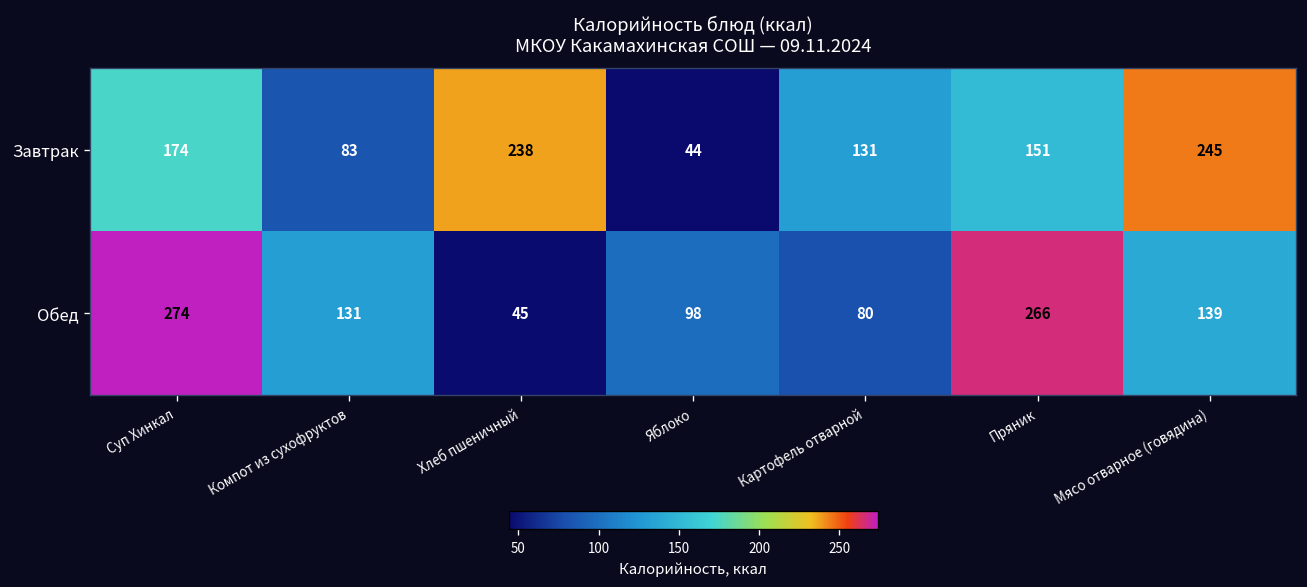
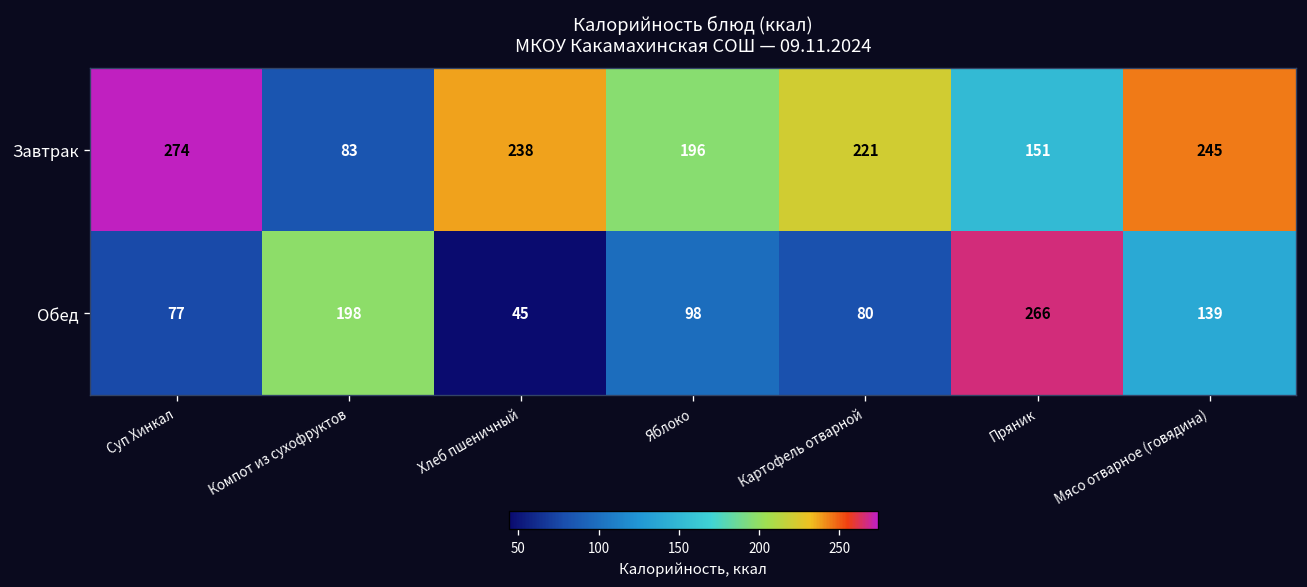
  {
    "Завтрак": {
-     "Суп Хинкал": 174,
+     "Суп Хинкал": 274,
      "Компот из сухофруктов": 83,
      "Хлеб пшеничный": 238,
-     "Яблоко": 44,
-     "Картофель отварной": 131,
+     "Яблоко": 196,
+     "Картофель отварной": 221,
      "Пряник": 151,
      "Мясо отварное (говядина)": 245
    },
    "Обед": {
-     "Суп Хинкал": 274,
-     "Компот из сухофруктов": 131,
+     "Суп Хинкал": 77,
+     "Компот из сухофруктов": 198,
      "Хлеб пшеничный": 45,
      "Яблоко": 98,
      "Картофель отварной": 80,
      "Пряник": 266,
      "Мясо отварное (говядина)": 139
    }
  }
